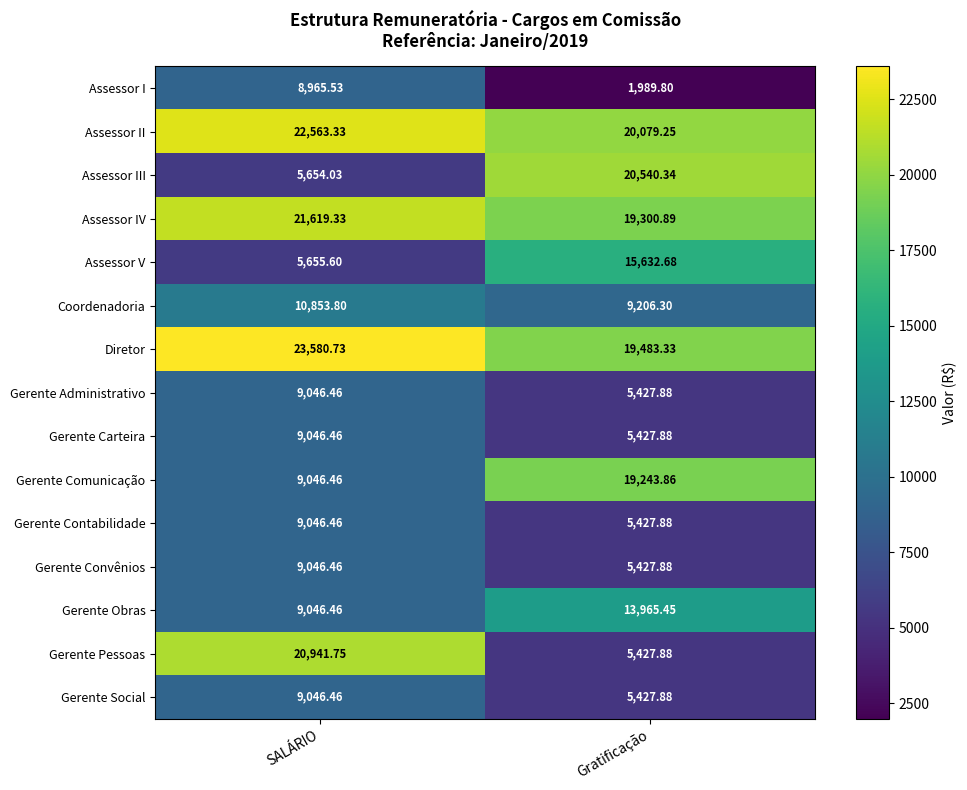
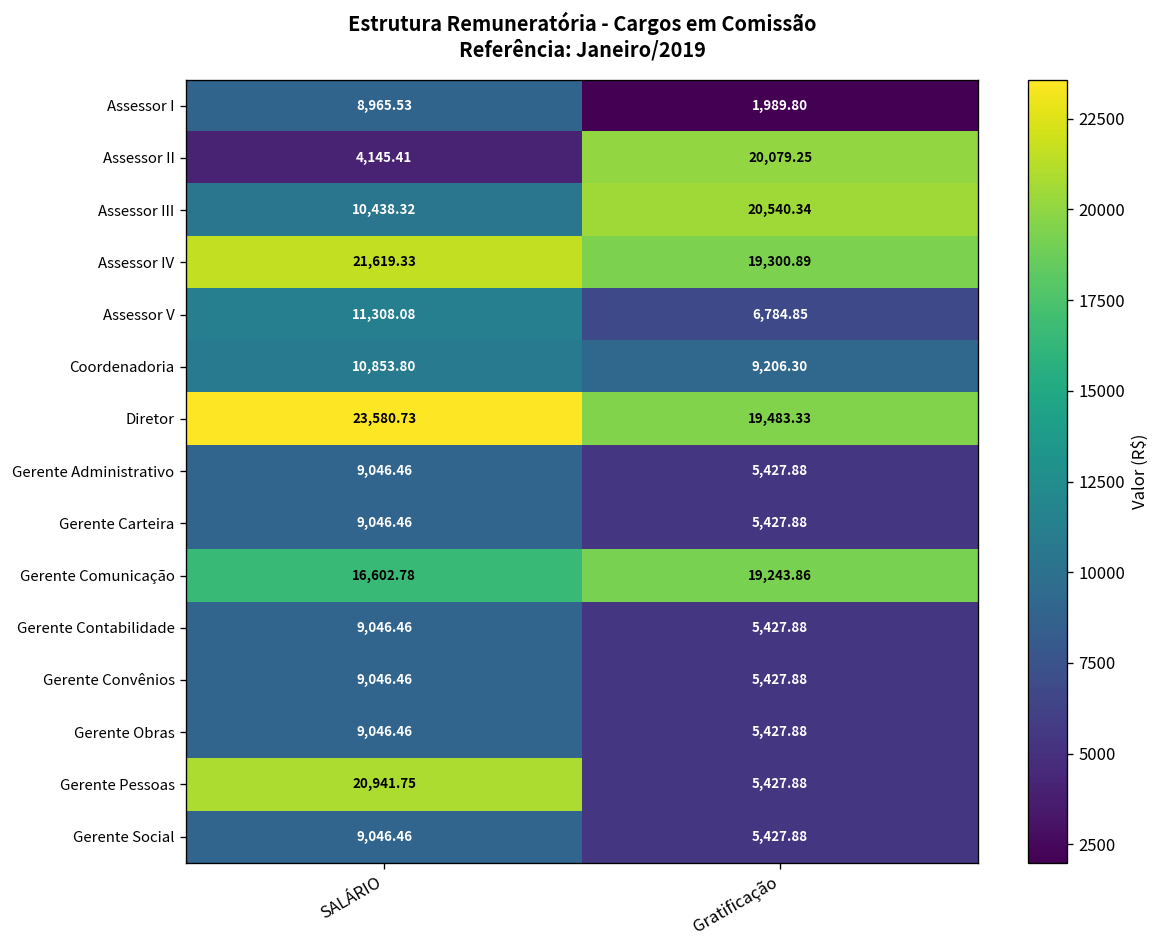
  {
    "Assessor I": {
      "SALÁRIO": "8,965.53",
      "Gratificação": "1,989.80"
    },
    "Assessor II": {
-     "SALÁRIO": "22,563.33",
+     "SALÁRIO": "4,145.41",
      "Gratificação": "20,079.25"
    },
    "Assessor III": {
-     "SALÁRIO": "5,654.03",
+     "SALÁRIO": "10,438.32",
      "Gratificação": "20,540.34"
    },
    "Assessor IV": {
      "SALÁRIO": "21,619.33",
      "Gratificação": "19,300.89"
    },
    "Assessor V": {
-     "SALÁRIO": "5,655.60",
-     "Gratificação": "15,632.68"
+     "SALÁRIO": "11,308.08",
+     "Gratificação": "6,784.85"
    },
    "Coordenadoria": {
      "SALÁRIO": "10,853.80",
      "Gratificação": "9,206.30"
    },
    "Diretor": {
      "SALÁRIO": "23,580.73",
      "Gratificação": "19,483.33"
    },
    "Gerente Administrativo": {
      "SALÁRIO": "9,046.46",
      "Gratificação": "5,427.88"
    },
    "Gerente Carteira": {
      "SALÁRIO": "9,046.46",
      "Gratificação": "5,427.88"
    },
    "Gerente Comunicação": {
-     "SALÁRIO": "9,046.46",
+     "SALÁRIO": "16,602.78",
      "Gratificação": "19,243.86"
    },
    "Gerente Contabilidade": {
      "SALÁRIO": "9,046.46",
      "Gratificação": "5,427.88"
    },
    "Gerente Convênios": {
      "SALÁRIO": "9,046.46",
      "Gratificação": "5,427.88"
    },
    "Gerente Obras": {
      "SALÁRIO": "9,046.46",
-     "Gratificação": "13,965.45"
+     "Gratificação": "5,427.88"
    },
    "Gerente Pessoas": {
      "SALÁRIO": "20,941.75",
      "Gratificação": "5,427.88"
    },
    "Gerente Social": {
      "SALÁRIO": "9,046.46",
      "Gratificação": "5,427.88"
    }
  }
